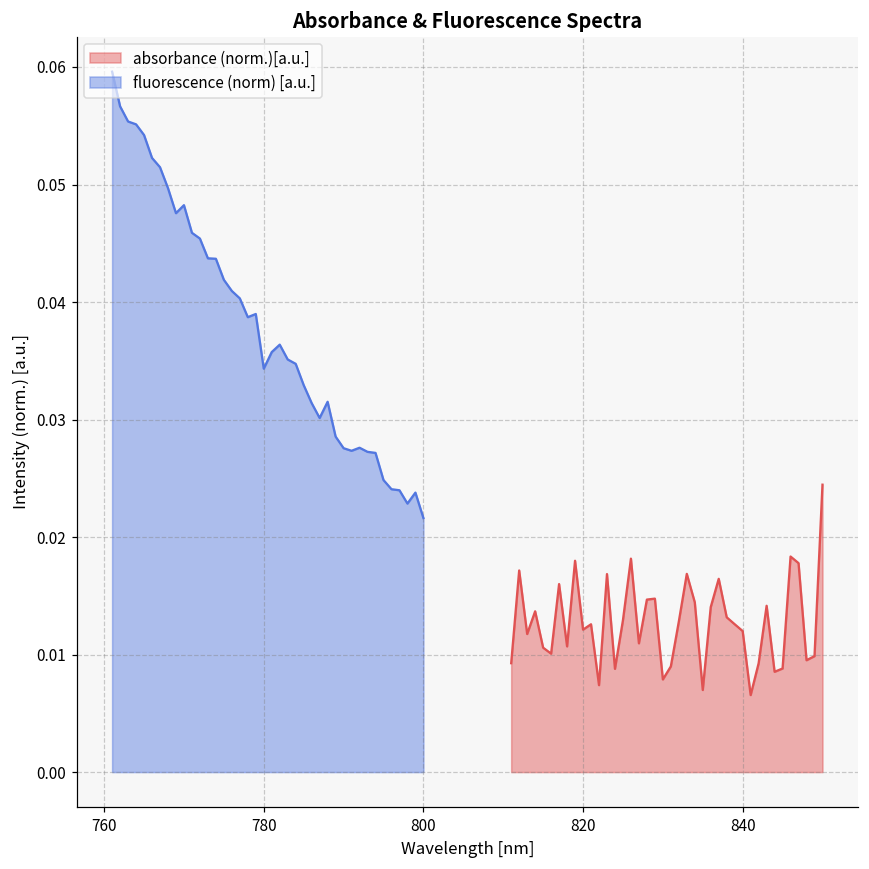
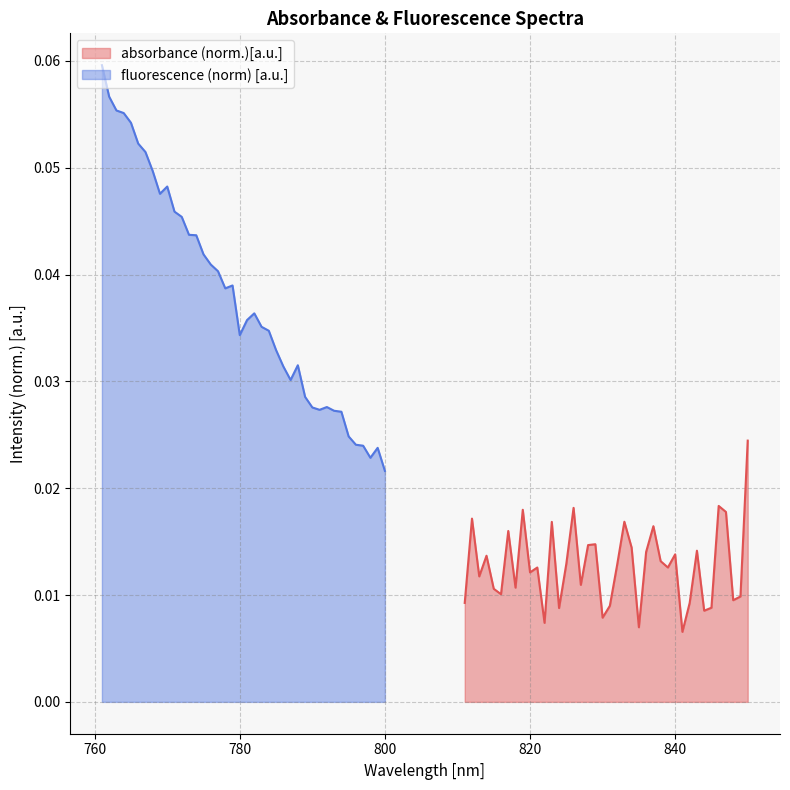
  {
    "absorbance (norm.)[a.u.]": {
      "820": 0.0121,
-     "840": 0.0120
+     "840": 0.0138
    },
    "fluorescence (norm) [a.u.]": {
      "780": 0.0343,
      "800": 0.0216
    }
  }
